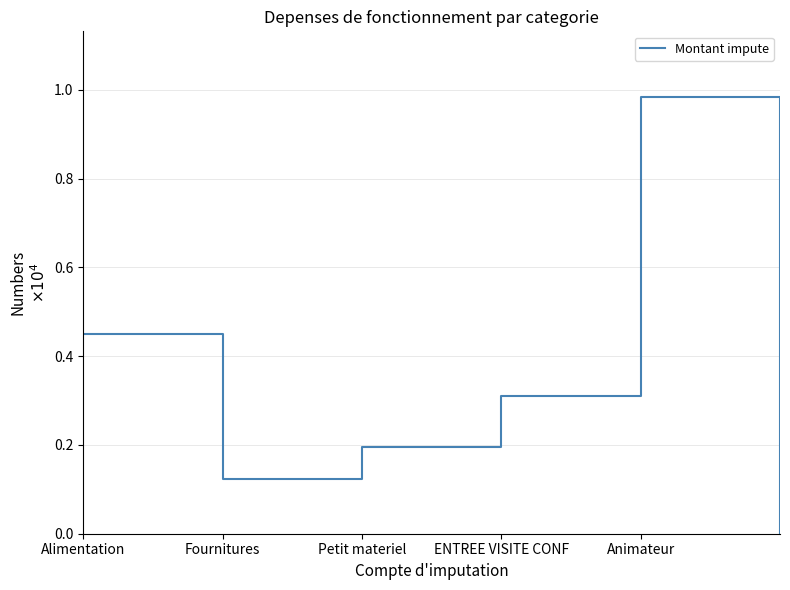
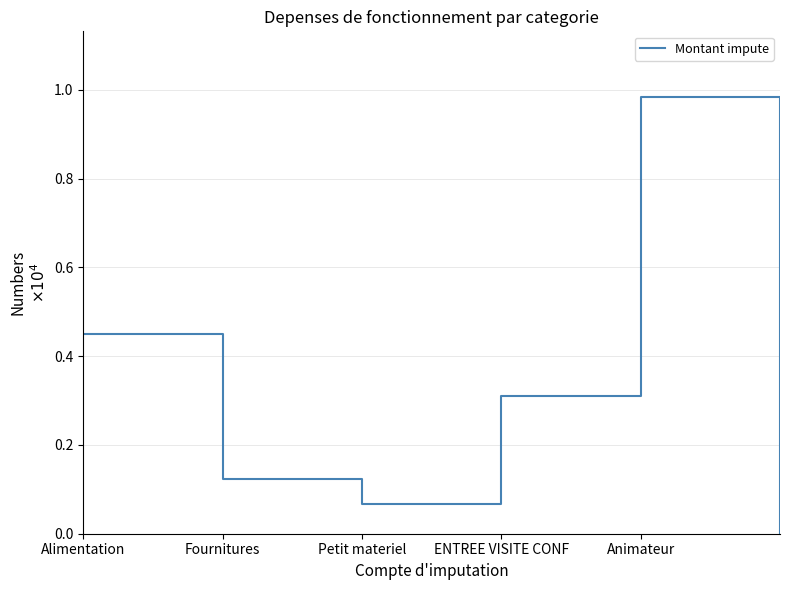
  {
    "Alimentation": 0.45,
    "Fournitures": 0.12,
-   "Petit materiel": 0.20,
+   "Petit materiel": 0.07,
    "ENTREE VISITE CONF": 0.31,
    "Animateur": 0.98
  }
